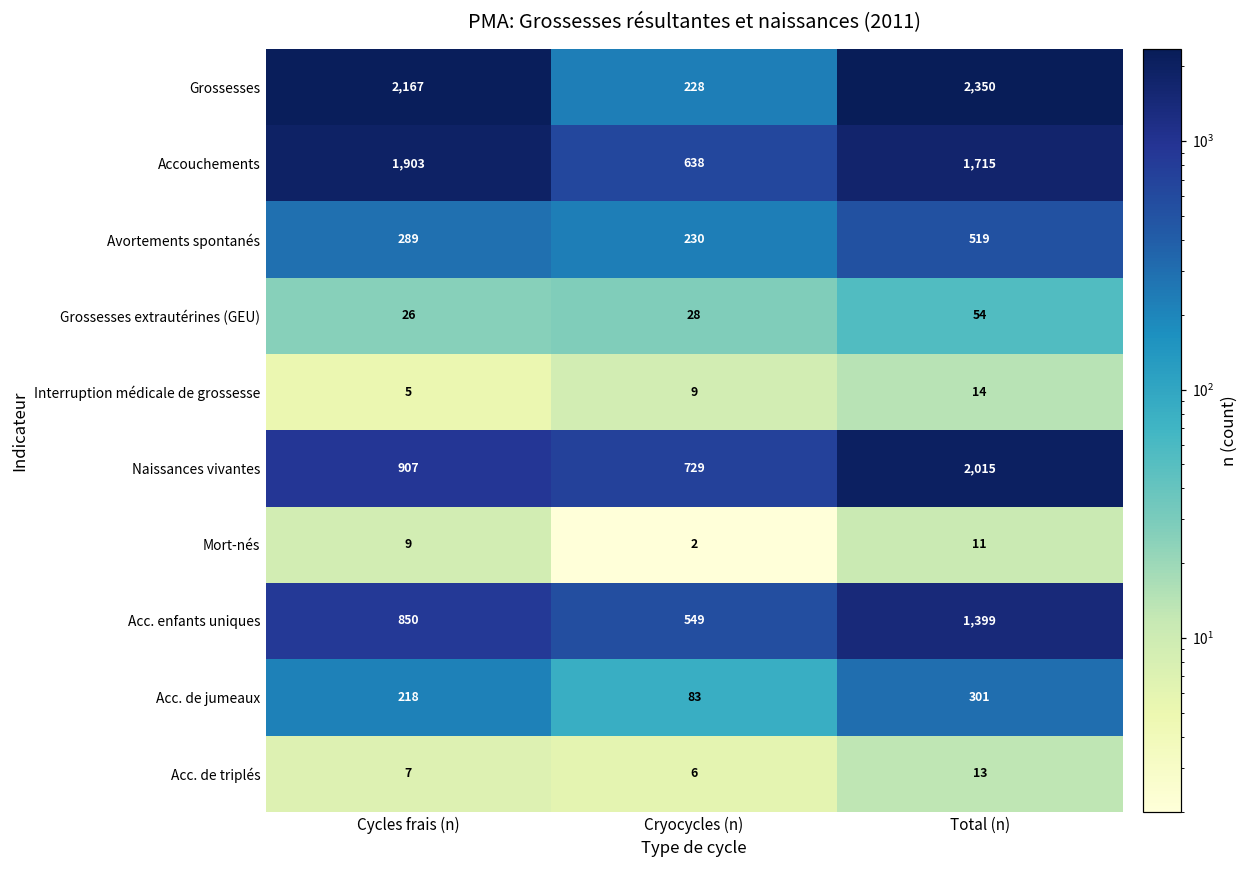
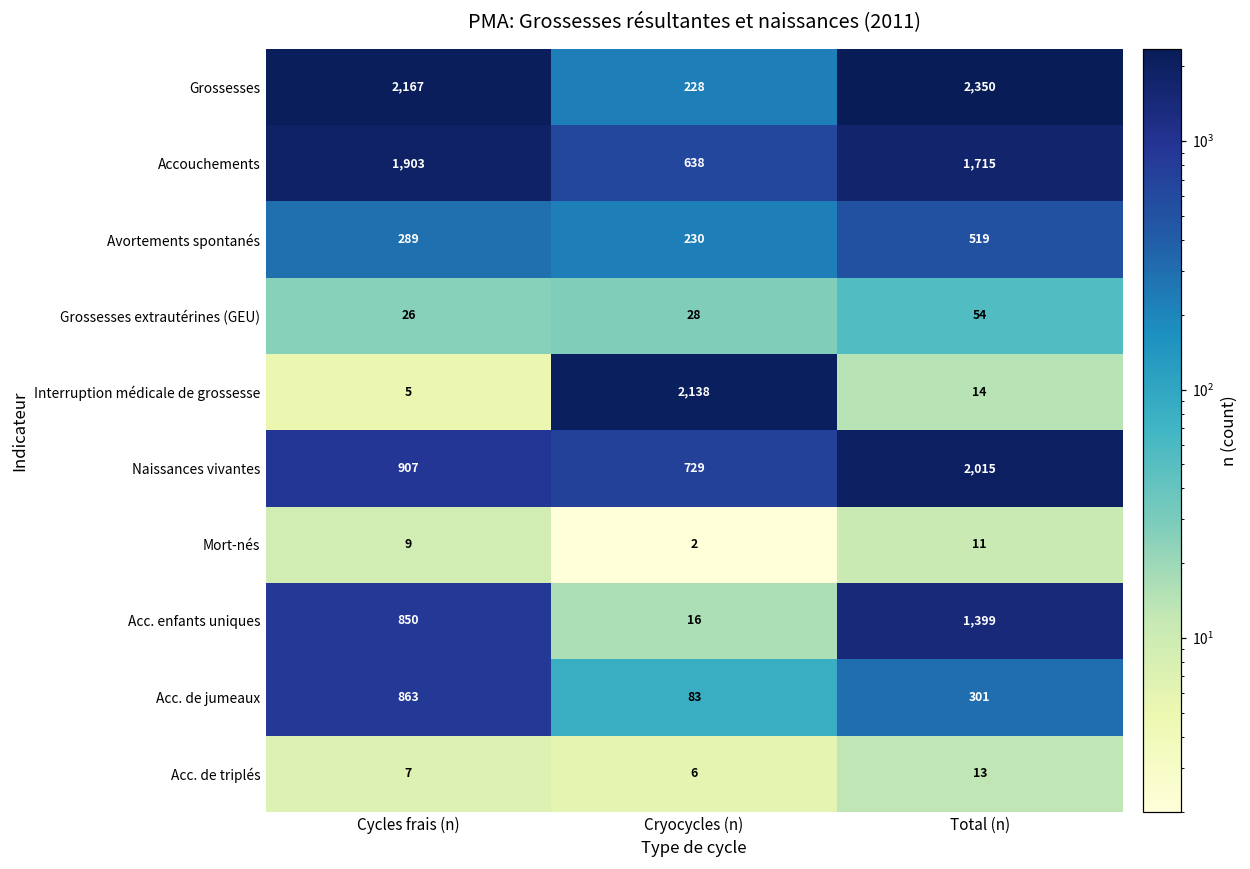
  {
    "Grossesses": {
      "Cycles frais (n)": "2,167",
      "Cryocycles (n)": "228",
      "Total (n)": "2,350"
    },
    "Accouchements": {
      "Cycles frais (n)": "1,903",
      "Cryocycles (n)": "638",
      "Total (n)": "1,715"
    },
    "Avortements spontanés": {
      "Cycles frais (n)": "289",
      "Cryocycles (n)": "230",
      "Total (n)": "519"
    },
    "Grossesses extrautérines (GEU)": {
      "Cycles frais (n)": "26",
      "Cryocycles (n)": "28",
      "Total (n)": "54"
    },
    "Interruption médicale de grossesse": {
      "Cycles frais (n)": "5",
-     "Cryocycles (n)": "9",
+     "Cryocycles (n)": "2,138",
      "Total (n)": "14"
    },
    "Naissances vivantes": {
      "Cycles frais (n)": "907",
      "Cryocycles (n)": "729",
      "Total (n)": "2,015"
    },
    "Mort-nés": {
      "Cycles frais (n)": "9",
      "Cryocycles (n)": "2",
      "Total (n)": "11"
    },
    "Acc. enfants uniques": {
      "Cycles frais (n)": "850",
-     "Cryocycles (n)": "549",
+     "Cryocycles (n)": "16",
      "Total (n)": "1,399"
    },
    "Acc. de jumeaux": {
-     "Cycles frais (n)": "218",
+     "Cycles frais (n)": "863",
      "Cryocycles (n)": "83",
      "Total (n)": "301"
    },
    "Acc. de triplés": {
      "Cycles frais (n)": "7",
      "Cryocycles (n)": "6",
      "Total (n)": "13"
    }
  }
